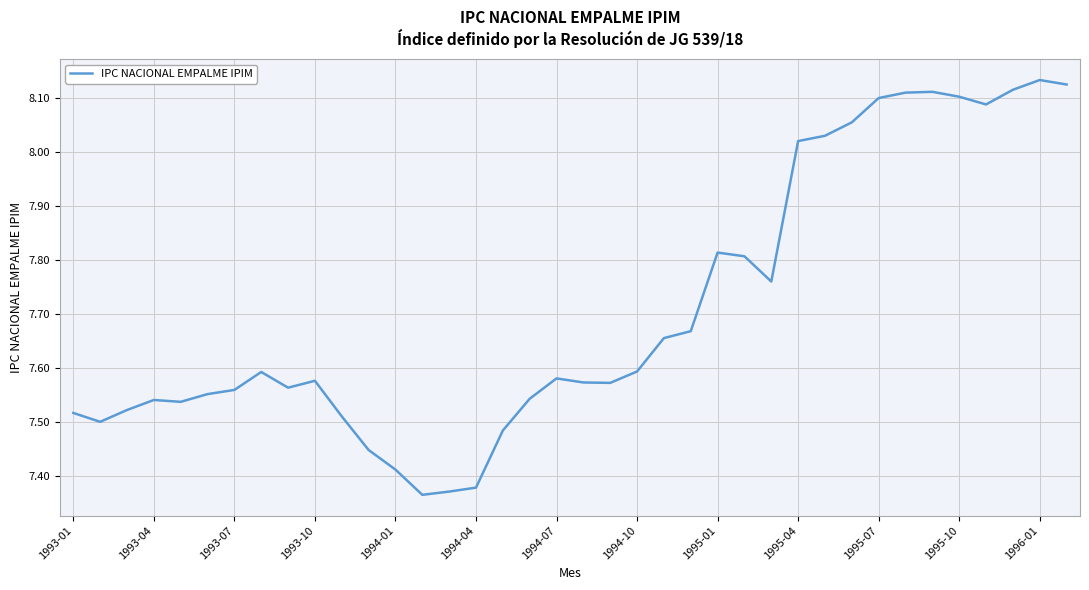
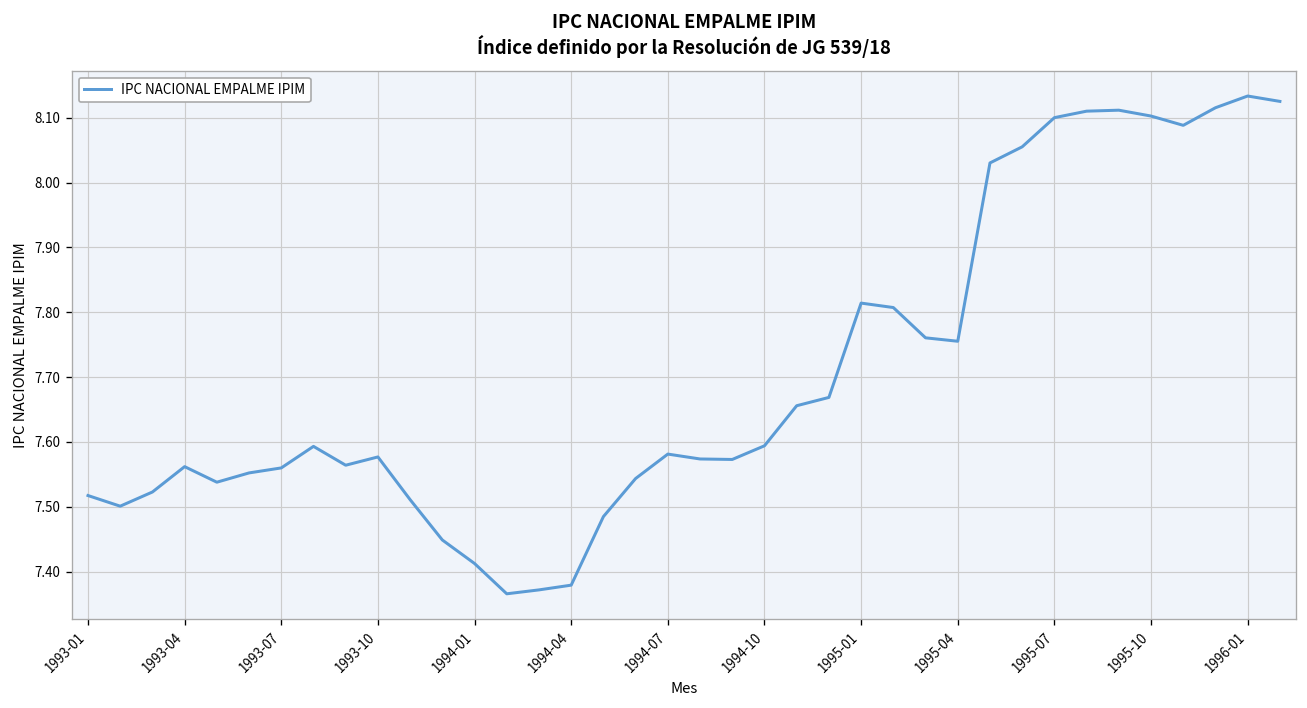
  {
    "1993-01": 7.52,
-   "1993-04": 7.54,
+   "1993-04": 7.56,
    "1993-07": 7.56,
    "1993-10": 7.58,
    "1994-01": 7.41,
    "1994-04": 7.38,
    "1994-07": 7.58,
    "1994-10": 7.59,
    "1995-01": 7.81,
-   "1995-04": 8.02,
+   "1995-04": 7.76,
    "1995-07": 8.10,
    "1995-10": 8.10,
    "1996-01": 8.13
  }
